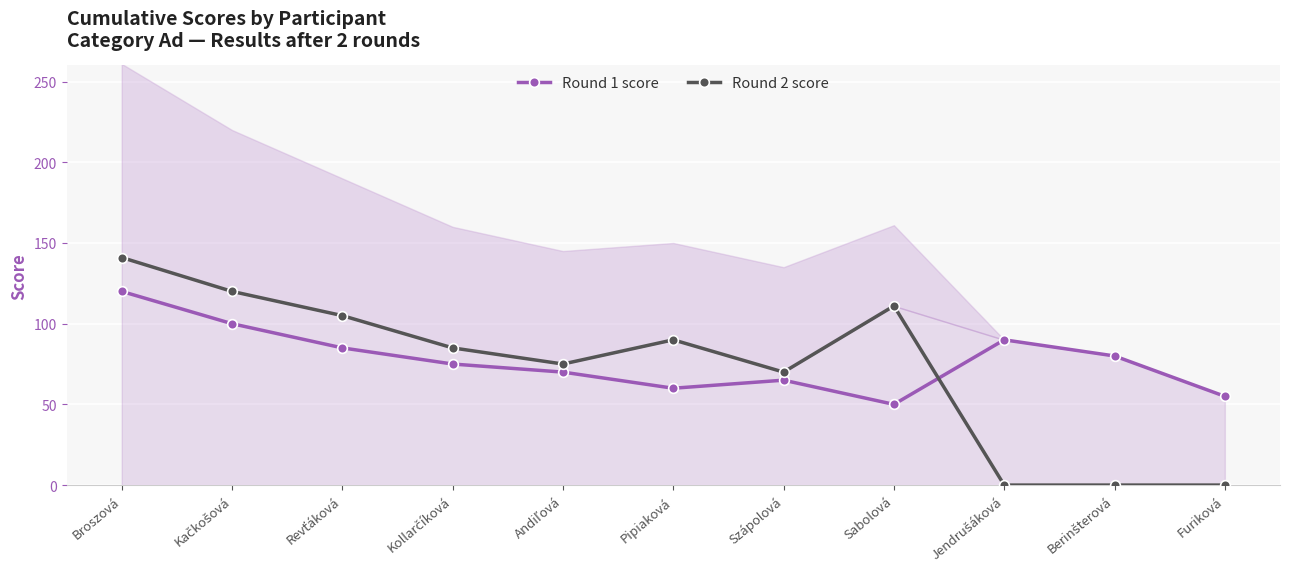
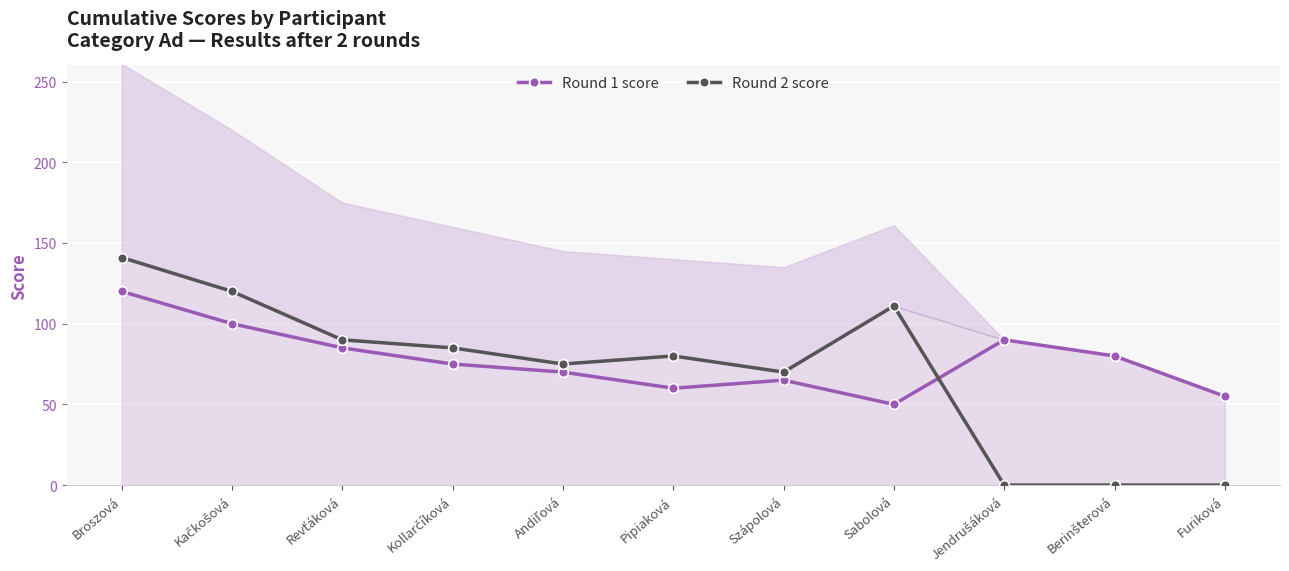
  {
    "Round 2 score": {
-     "Revťáková": 105,
-     "Pipiaková": 90,
+     "Revťáková": 90,
+     "Pipiaková": 80,
      "Jendrušáková": 0,
      "Berinšterová": 0,
      "Furiková": 0
    }
  }
